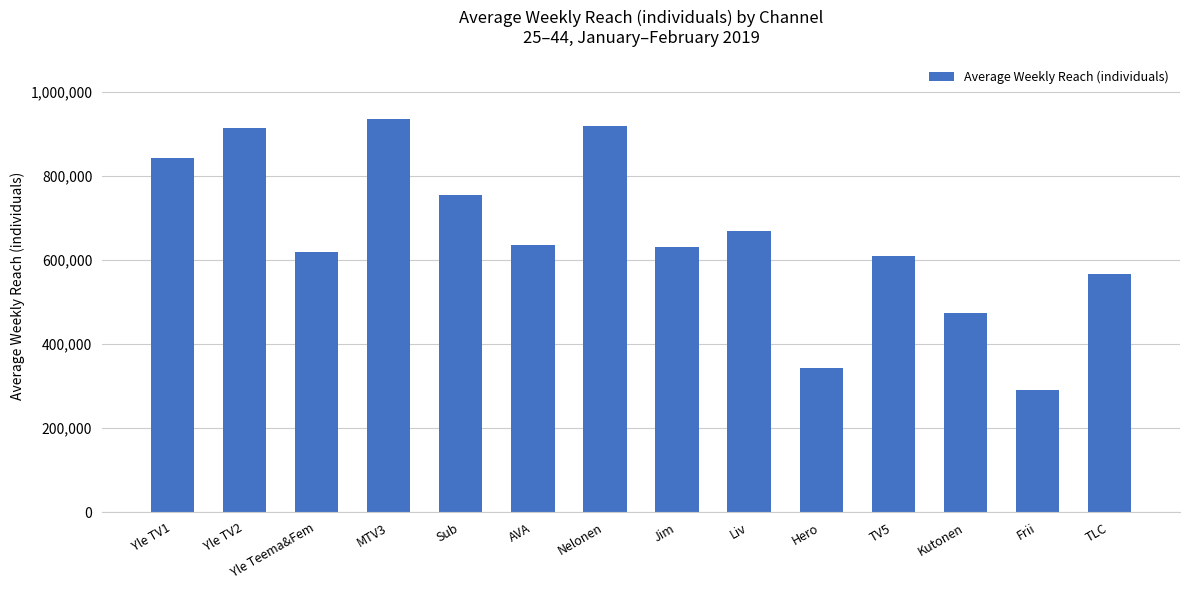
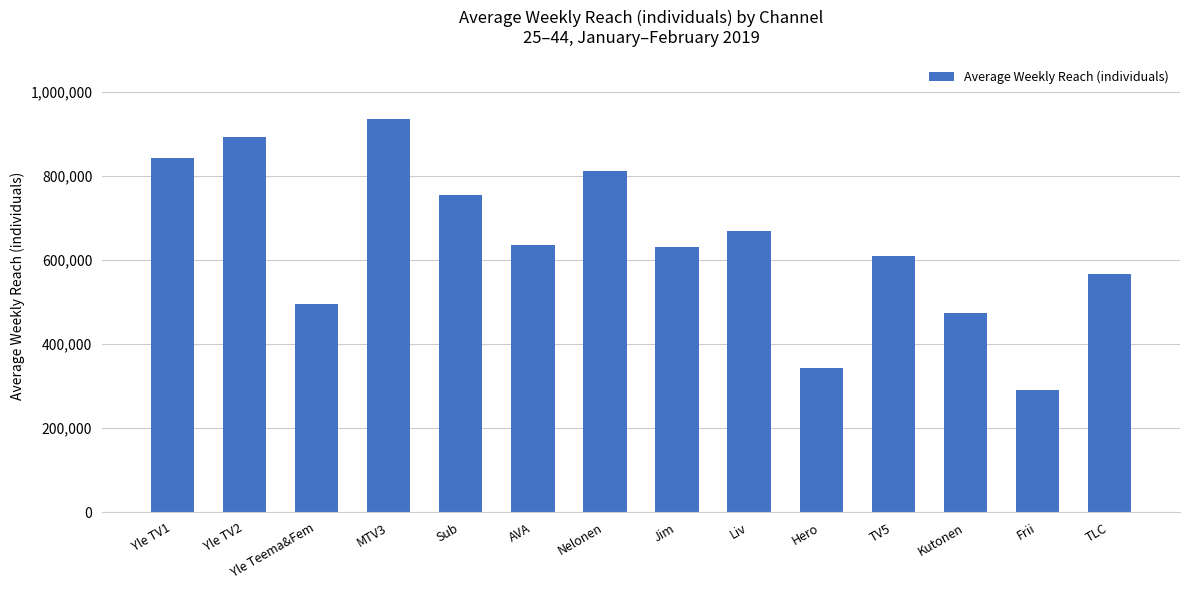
  {
    "Yle TV1": "840,000",
-   "Yle TV2": "910,000",
-   "Yle Teema&Fem": "620,000",
+   "Yle TV2": "890,000",
+   "Yle Teema&Fem": "500,000",
    "MTV3": "940,000",
    "Sub": "760,000",
    "AVA": "640,000",
-   "Nelonen": "920,000",
+   "Nelonen": "810,000",
    "Jim": "630,000",
    "Liv": "670,000",
    "Hero": "340,000",
    "TV5": "610,000",
    "Kutonen": "470,000",
    "Frii": "290,000",
    "TLC": "570,000"
  }
